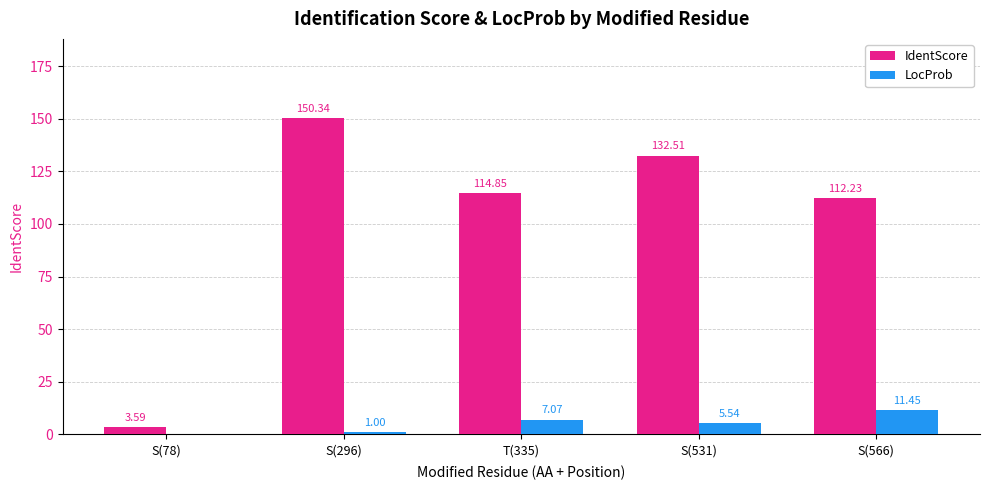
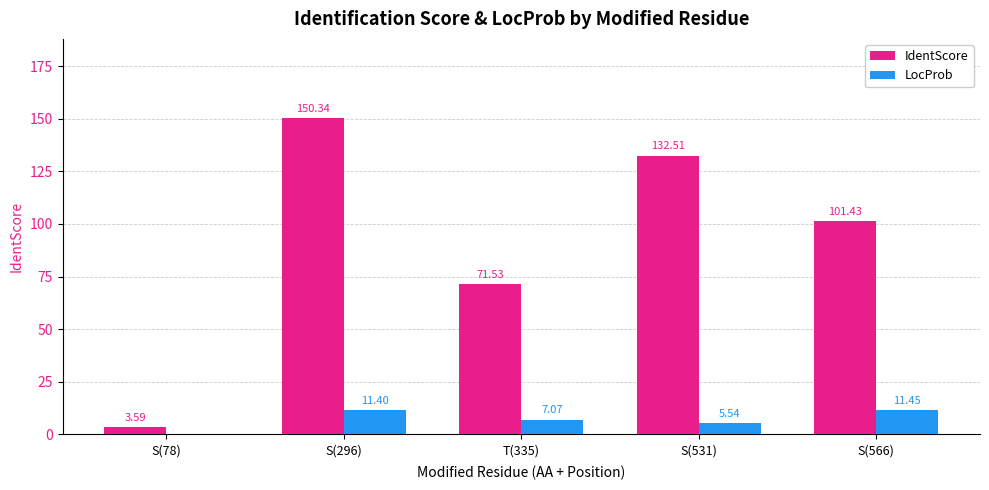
  {
    "IdentScore": {
      "S(78)": 3.59,
      "S(296)": 150.34,
-     "T(335)": 114.85,
+     "T(335)": 71.53,
      "S(531)": 132.51,
-     "S(566)": 112.23
+     "S(566)": 101.43
    },
    "LocProb": {
-     "S(296)": 1.00,
+     "S(296)": 11.40,
      "T(335)": 7.07,
      "S(531)": 5.54,
      "S(566)": 11.45
    }
  }
